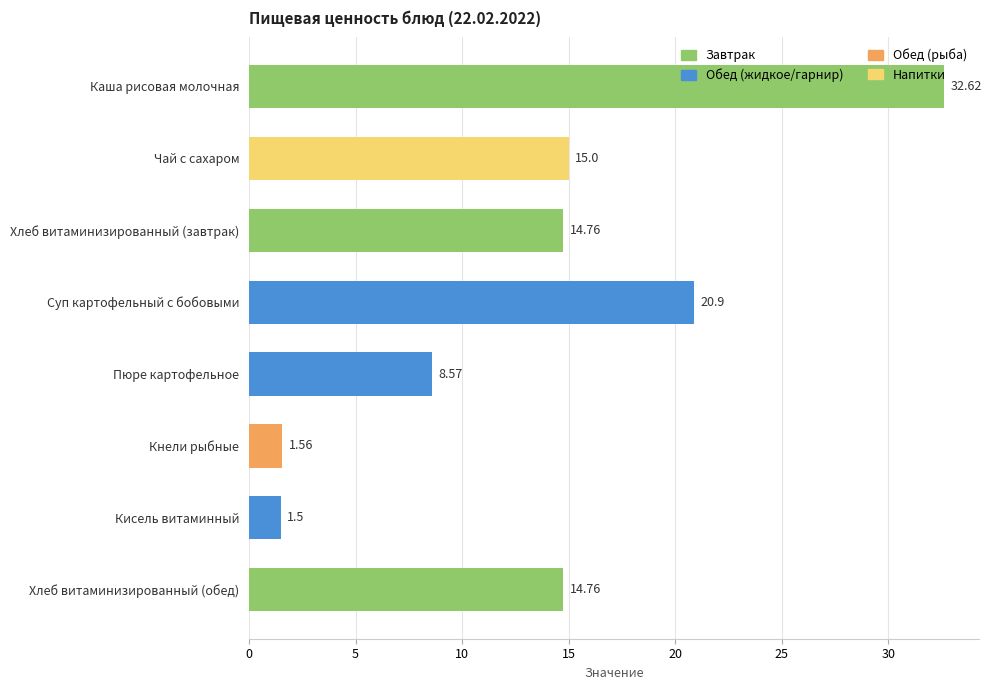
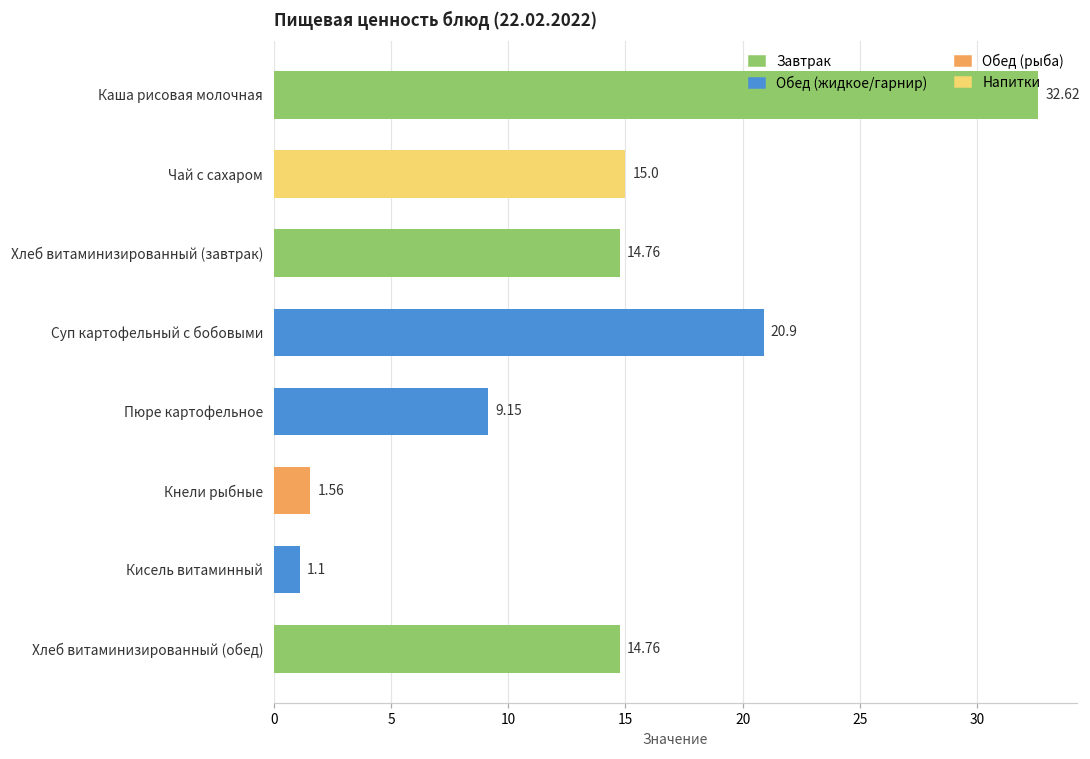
  {
    "Каша рисовая молочная": 32.62,
    "Чай с сахаром": 15.0,
    "Хлеб витаминизированный (завтрак)": 14.76,
    "Суп картофельный с бобовыми": 20.9,
-   "Пюре картофельное": 8.57,
+   "Пюре картофельное": 9.15,
    "Кнели рыбные": 1.56,
-   "Кисель витаминный": 1.5,
+   "Кисель витаминный": 1.1,
    "Хлеб витаминизированный (обед)": 14.76
  }
